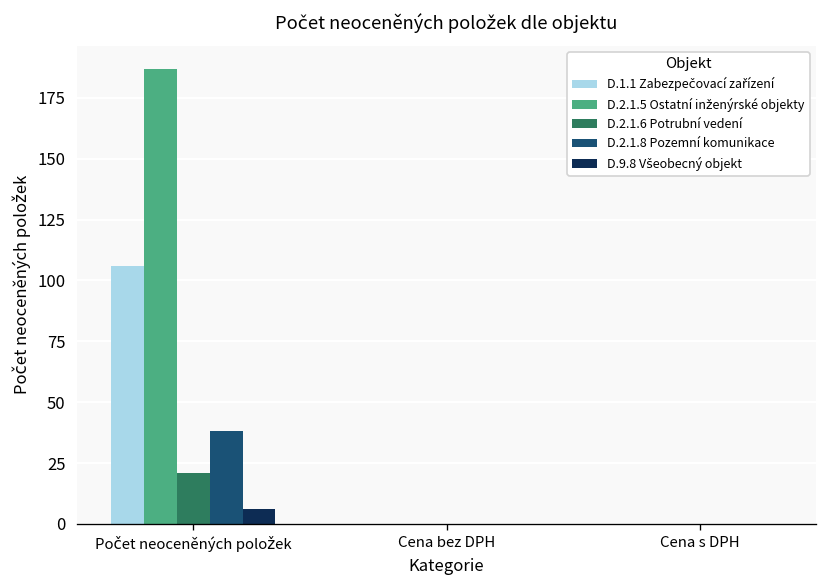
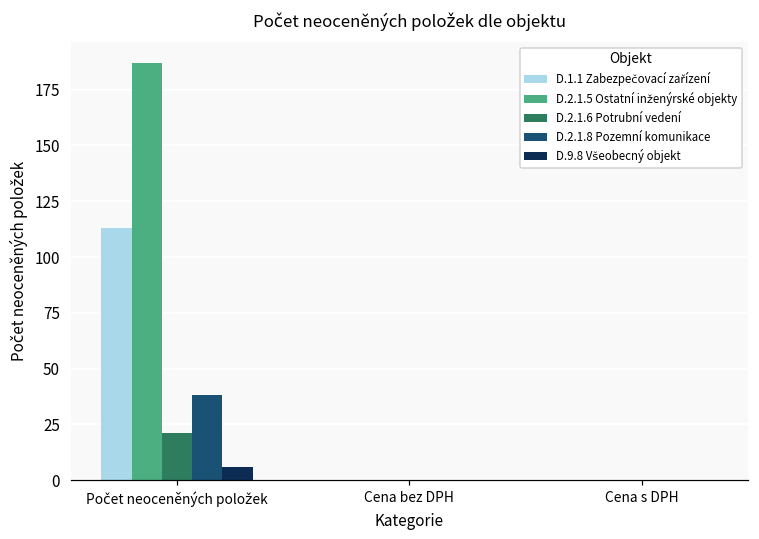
  {
    "D.1.1 Zabezpečovací zařízení": {
-     "Počet neoceněných položek": 106,
+     "Počet neoceněných položek": 113,
      "Cena bez DPH": 0,
      "Cena s DPH": 0
    },
    "D.2.1.5 Ostatní inženýrské objekty": {
      "Počet neoceněných položek": 187,
      "Cena bez DPH": 0,
      "Cena s DPH": 0
    }
  }
